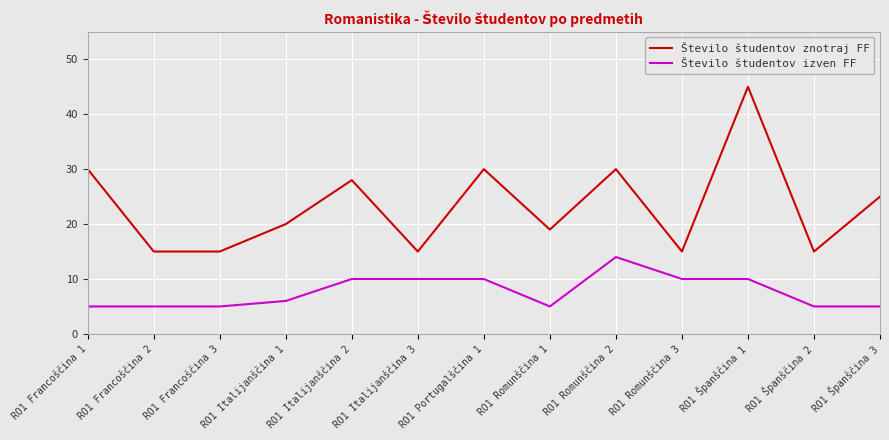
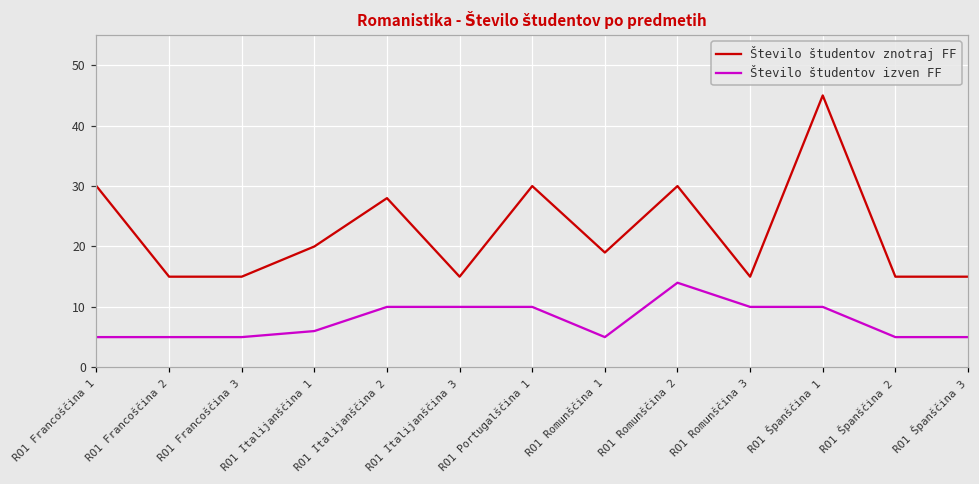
  {
    "Število študentov znotraj FF": {
      "RO1 Francoščina 1": 30,
      "RO1 Francoščina 2": 15,
      "RO1 Francoščina 3": 15,
      "RO1 Italijanščina 1": 20,
      "RO1 Italijanščina 2": 28,
      "RO1 Italijanščina 3": 15,
      "RO1 Portugalščina 1": 30,
      "RO1 Romunščina 1": 19,
      "RO1 Romunščina 2": 30,
      "RO1 Romunščina 3": 15,
      "RO1 Španščina 1": 45,
      "RO1 Španščina 2": 15,
-     "RO1 Španščina 3": 25
+     "RO1 Španščina 3": 15
    },
    "Število študentov izven FF": {
      "RO1 Francoščina 1": 5,
      "RO1 Francoščina 2": 5,
      "RO1 Francoščina 3": 5,
      "RO1 Italijanščina 1": 6,
      "RO1 Italijanščina 2": 10,
      "RO1 Italijanščina 3": 10,
      "RO1 Portugalščina 1": 10,
      "RO1 Romunščina 1": 5,
      "RO1 Romunščina 2": 14,
      "RO1 Romunščina 3": 10,
      "RO1 Španščina 1": 10,
      "RO1 Španščina 2": 5,
      "RO1 Španščina 3": 5
    }
  }
